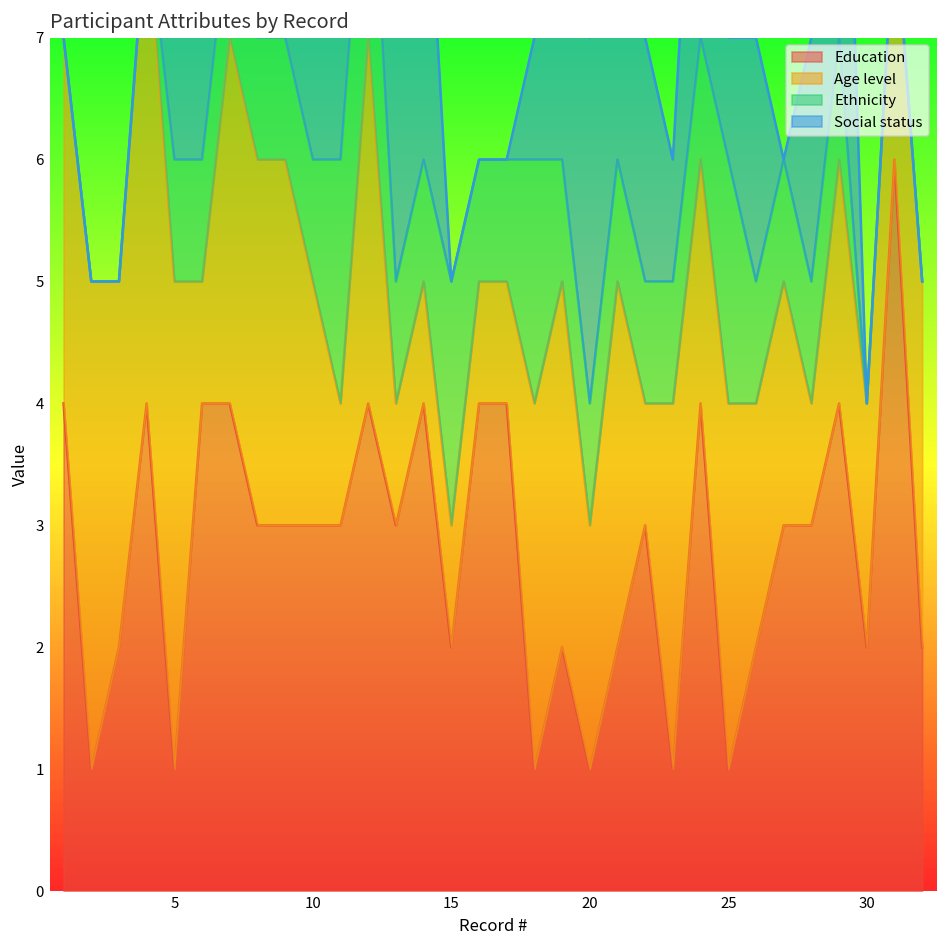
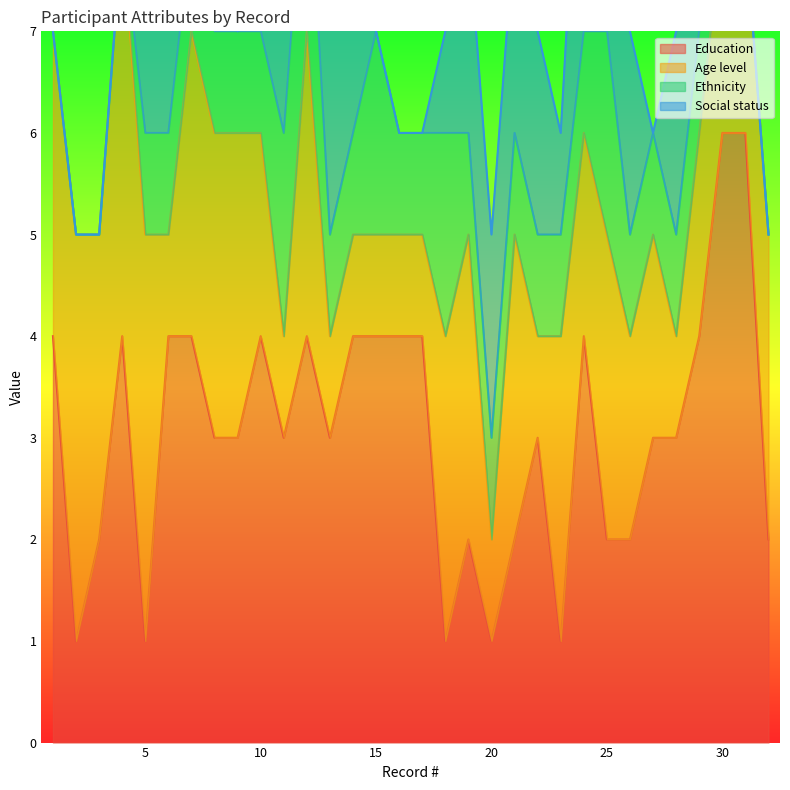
  {
    "Education": {
      "5": 1,
-     "10": 3,
-     "15": 2,
+     "10": 4,
+     "15": 4,
      "20": 1,
-     "25": 1,
-     "30": 2
+     "25": 2,
+     "30": 6
    },
    "Age level": {
      "5": 5,
-     "20": 2
+     "20": 1
    },
    "Ethnicity": {
      "5": 6
    },
    "Social status": {
-     "20": 3
+     "20": 2
    }
  }
